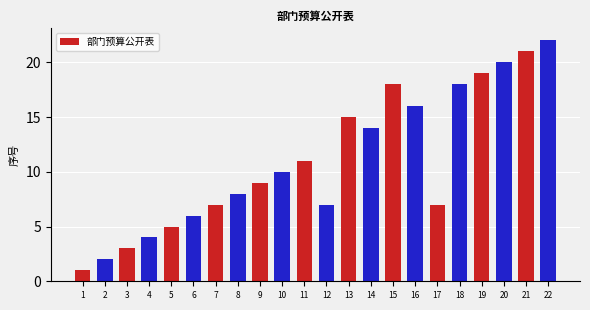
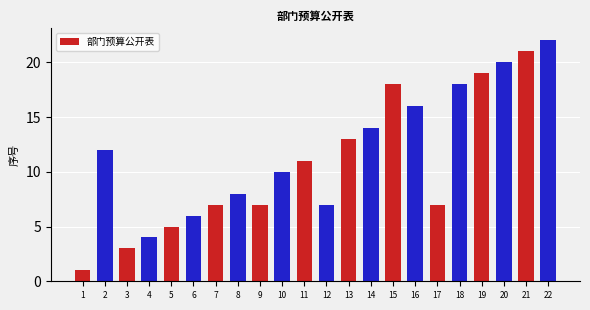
  {
    "1": 1,
-   "2": 2,
+   "2": 12,
    "3": 3,
    "4": 4,
    "5": 5,
    "6": 6,
    "7": 7,
    "8": 8,
-   "9": 9,
+   "9": 7,
    "10": 10,
    "11": 11,
    "12": 7,
-   "13": 15,
+   "13": 13,
    "14": 14,
    "15": 18,
    "16": 16,
    "17": 7,
    "18": 18,
    "19": 19,
    "20": 20,
    "21": 21,
    "22": 22
  }
